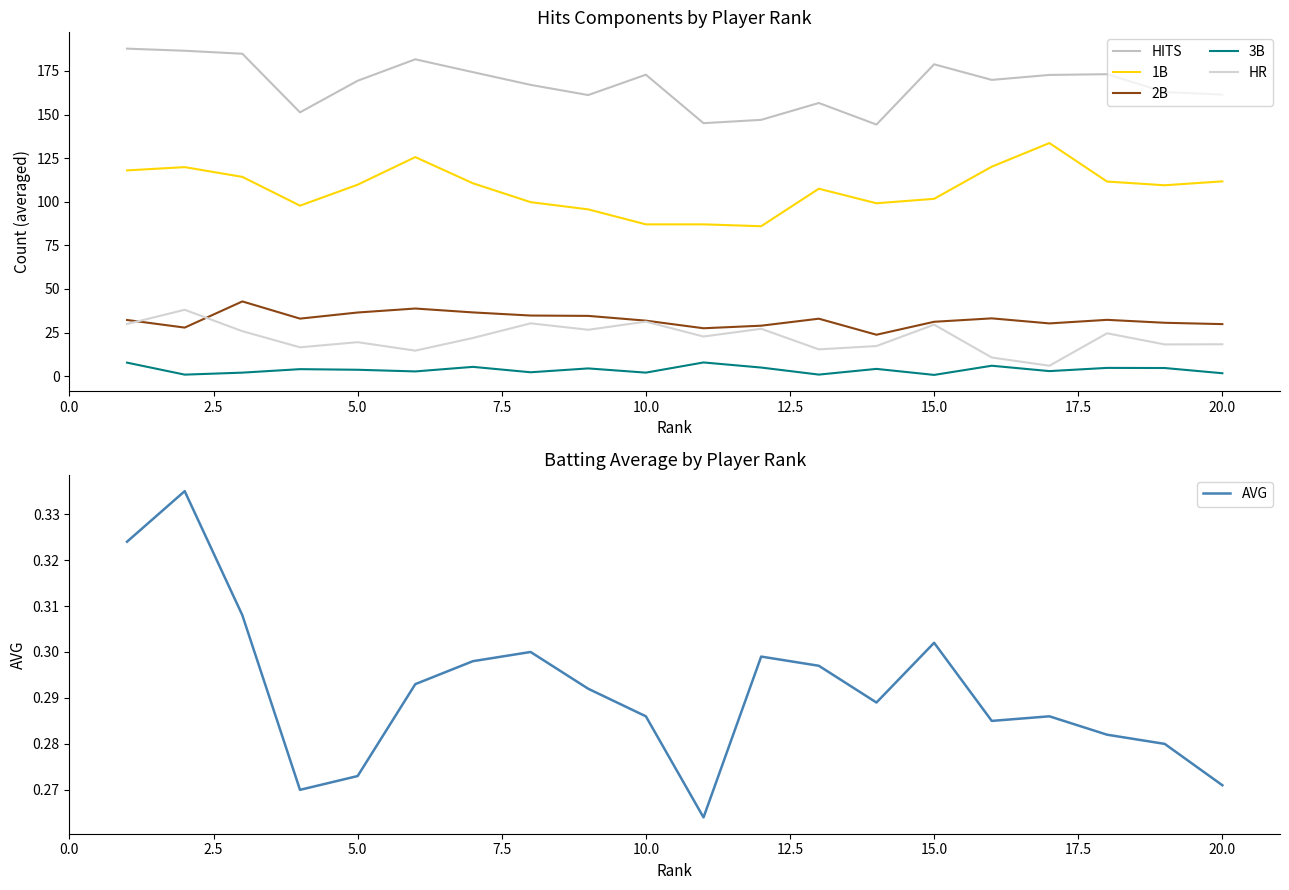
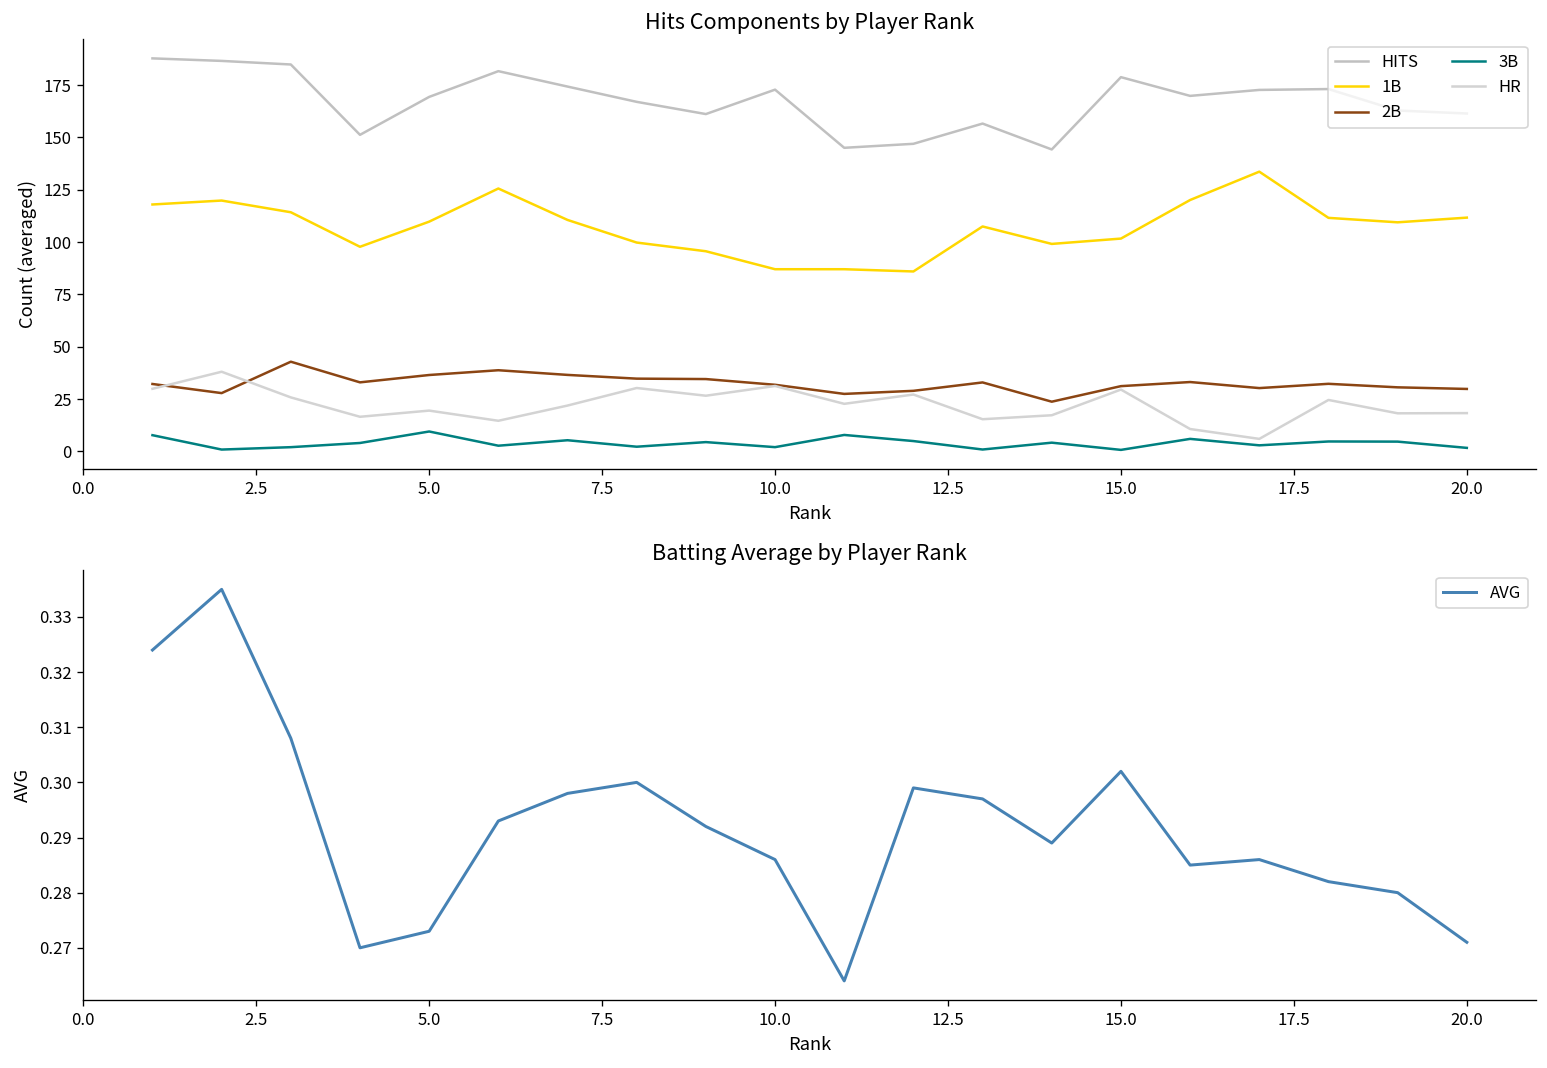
  {
    "Hits Components by Player Rank": {
      "1B": {
        "5.0": 110,
        "10.0": 87,
        "15.0": 102,
        "20.0": 112
      },
      "2B": {
        "5.0": 36,
        "15.0": 31,
        "20.0": 30
      },
      "3B": {
-       "5.0": 4,
+       "5.0": 9,
        "10.0": 2,
        "15.0": 1,
        "20.0": 2
      }
    },
    "Batting Average by Player Rank": {
      "5.0": 0.273,
      "10.0": 0.286,
      "15.0": 0.302,
      "20.0": 0.271
    }
  }
